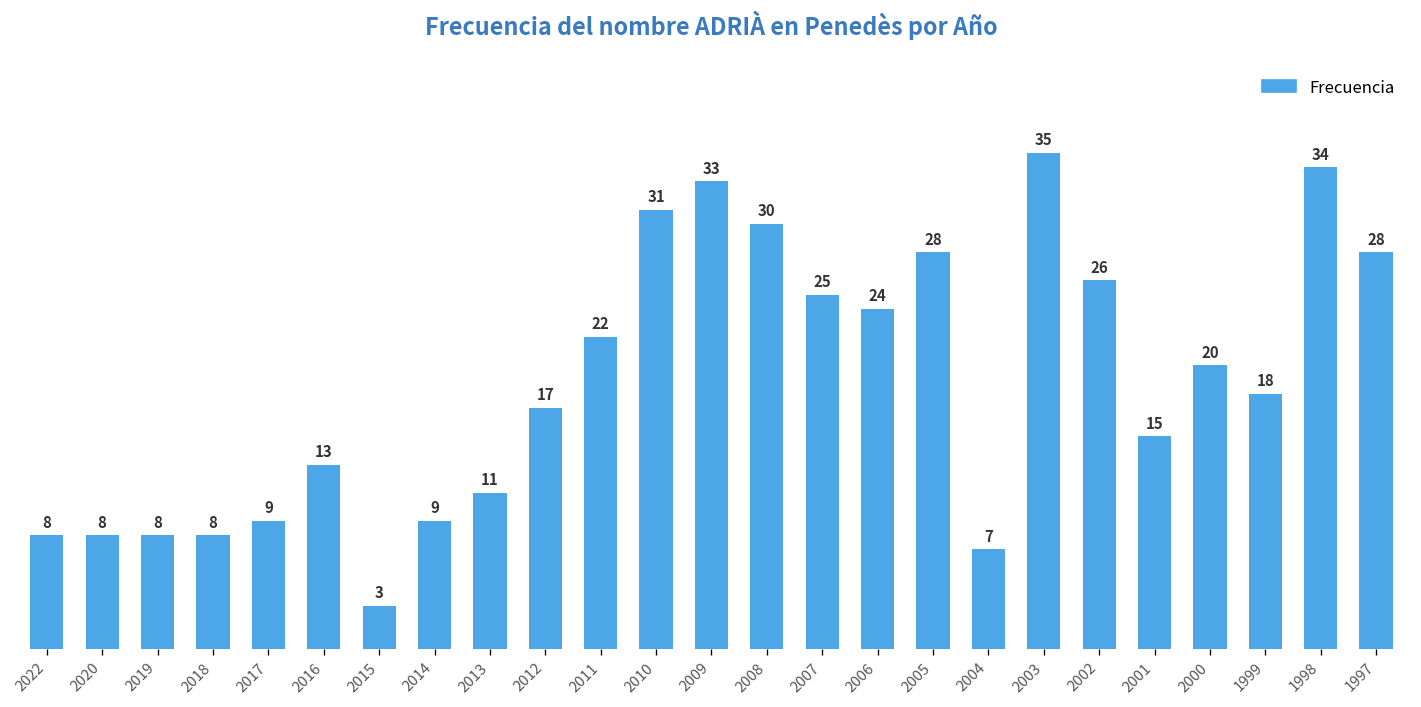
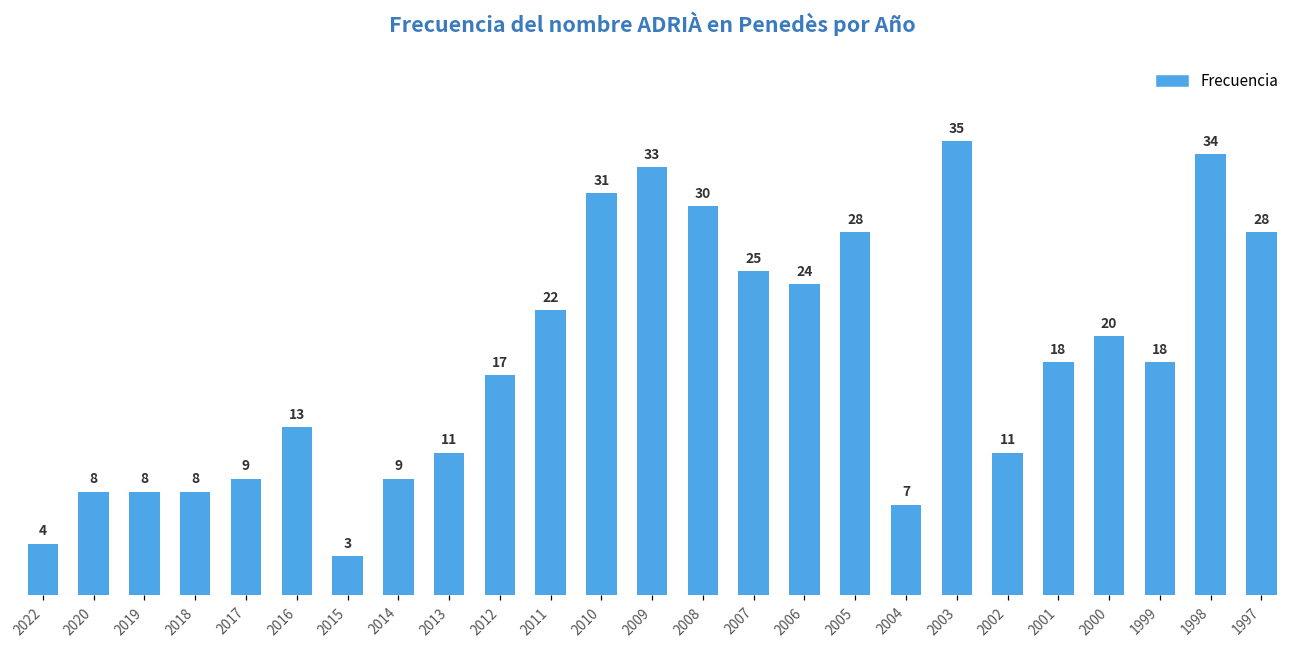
  {
-   "2022": 8,
+   "2022": 4,
    "2020": 8,
    "2019": 8,
    "2018": 8,
    "2017": 9,
    "2016": 13,
    "2015": 3,
    "2014": 9,
    "2013": 11,
    "2012": 17,
    "2011": 22,
    "2010": 31,
    "2009": 33,
    "2008": 30,
    "2007": 25,
    "2006": 24,
    "2005": 28,
    "2004": 7,
    "2003": 35,
-   "2002": 26,
-   "2001": 15,
+   "2002": 11,
+   "2001": 18,
    "2000": 20,
    "1999": 18,
    "1998": 34,
    "1997": 28
  }
